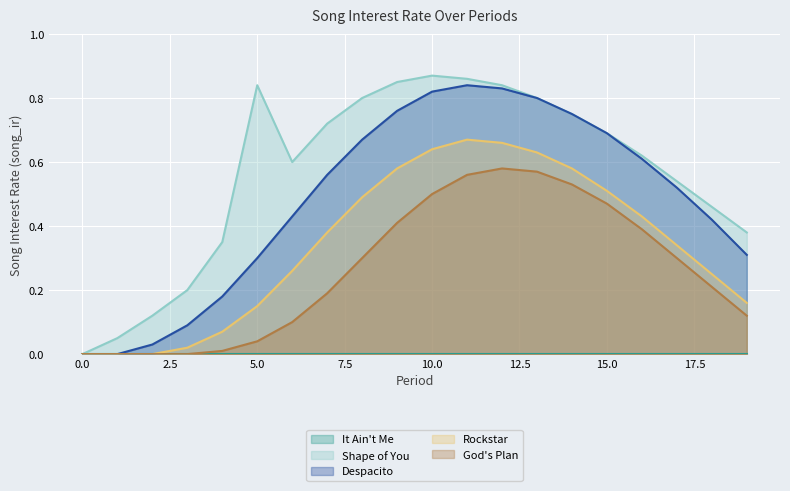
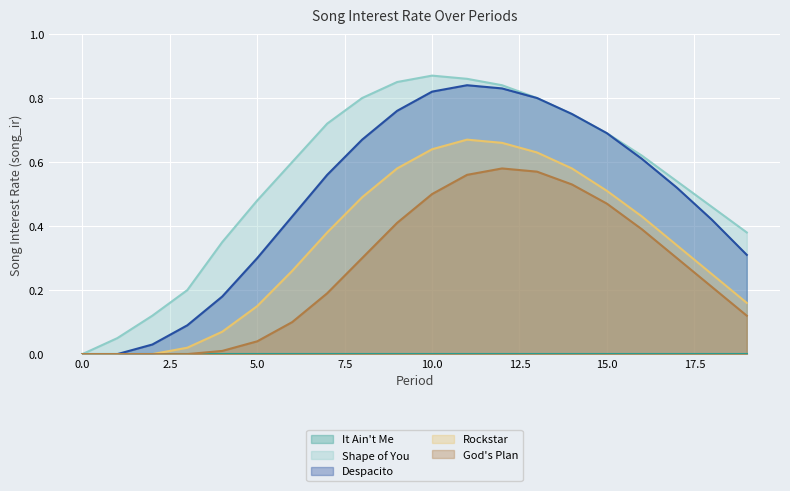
  {
    "Shape of You": {
-     "5.0": 0.84,
+     "5.0": 0.48,
      "10.0": 0.87
    }
  }
